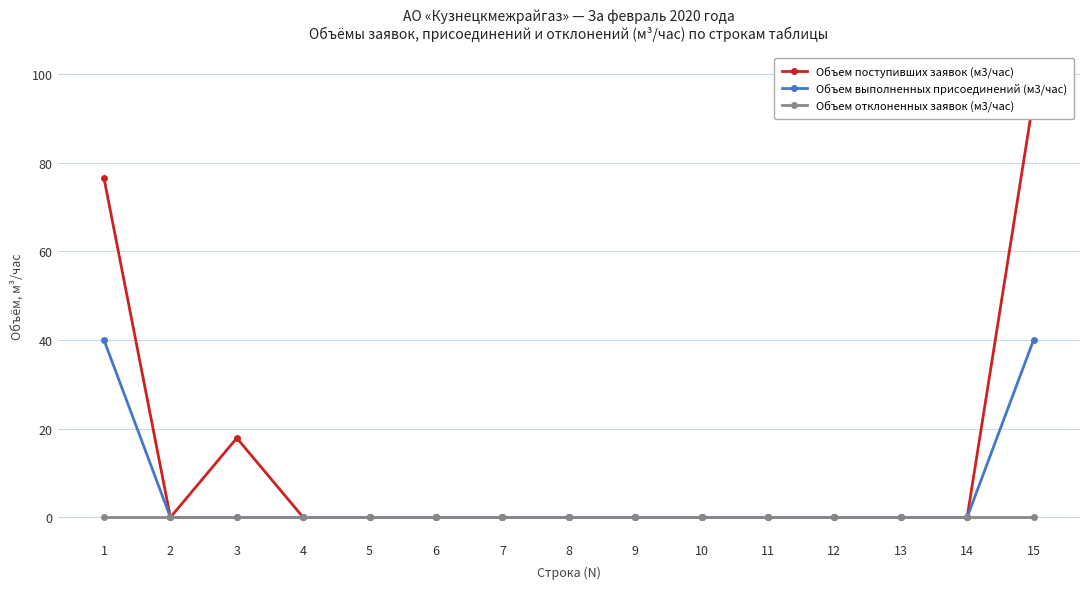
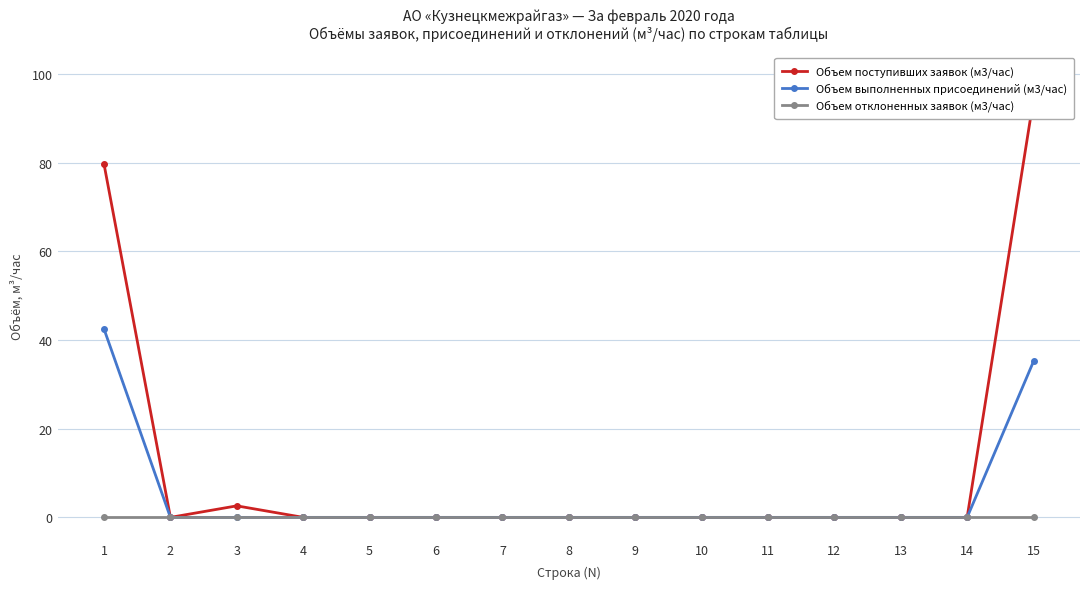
  {
    "Объем поступивших заявок (м3/час)": {
-     "1": 77,
-     "3": 18
+     "1": 80,
+     "3": 3
    },
    "Объем выполненных присоединений (м3/час)": {
-     "1": 40,
-     "15": 40
+     "1": 43,
+     "15": 35
    },
    "Объем отклоненных заявок (м3/час)": {
      "1": 0,
      "15": 0
    }
  }
